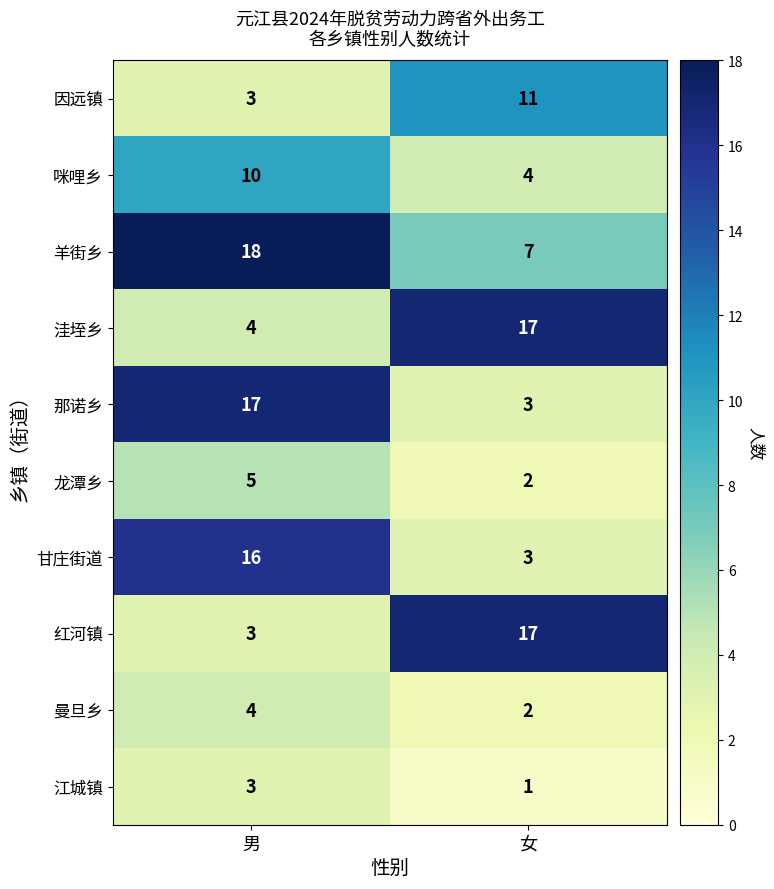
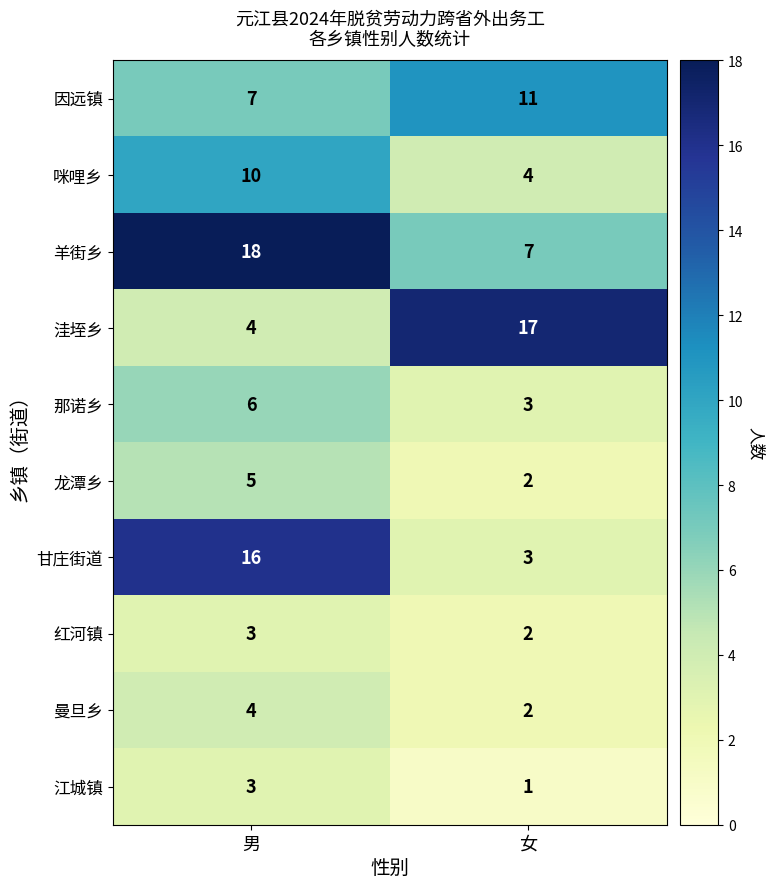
  {
    "因远镇": {
-     "男": 3,
+     "男": 7,
      "女": 11
    },
    "咪哩乡": {
      "男": 10,
      "女": 4
    },
    "羊街乡": {
      "男": 18,
      "女": 7
    },
    "洼垤乡": {
      "男": 4,
      "女": 17
    },
    "那诺乡": {
-     "男": 17,
+     "男": 6,
      "女": 3
    },
    "龙潭乡": {
      "男": 5,
      "女": 2
    },
    "甘庄街道": {
      "男": 16,
      "女": 3
    },
    "红河镇": {
      "男": 3,
-     "女": 17
+     "女": 2
    },
    "曼旦乡": {
      "男": 4,
      "女": 2
    },
    "江城镇": {
      "男": 3,
      "女": 1
    }
  }
